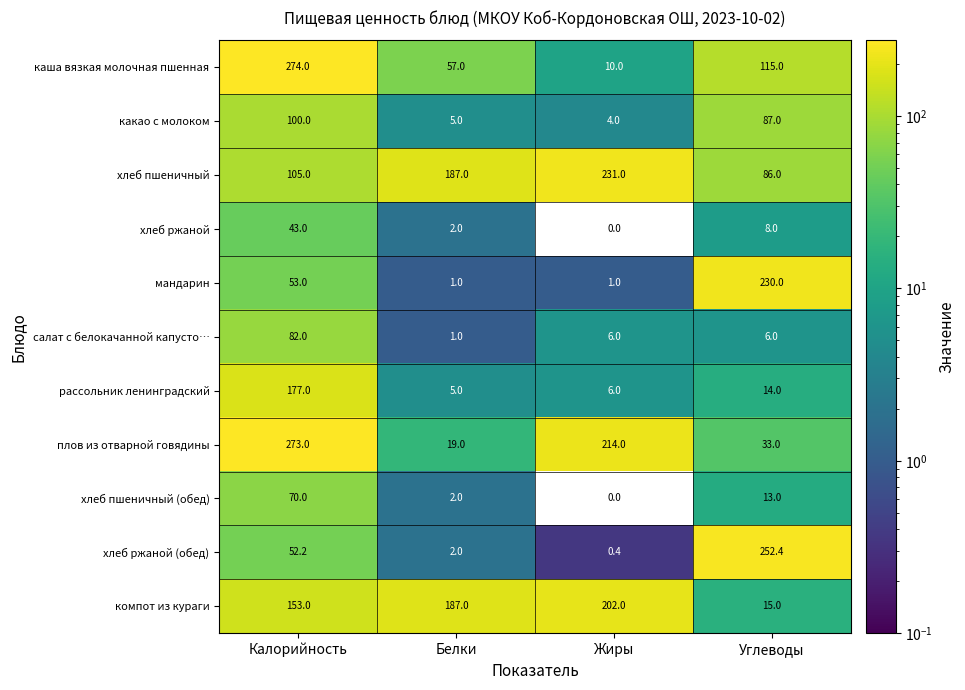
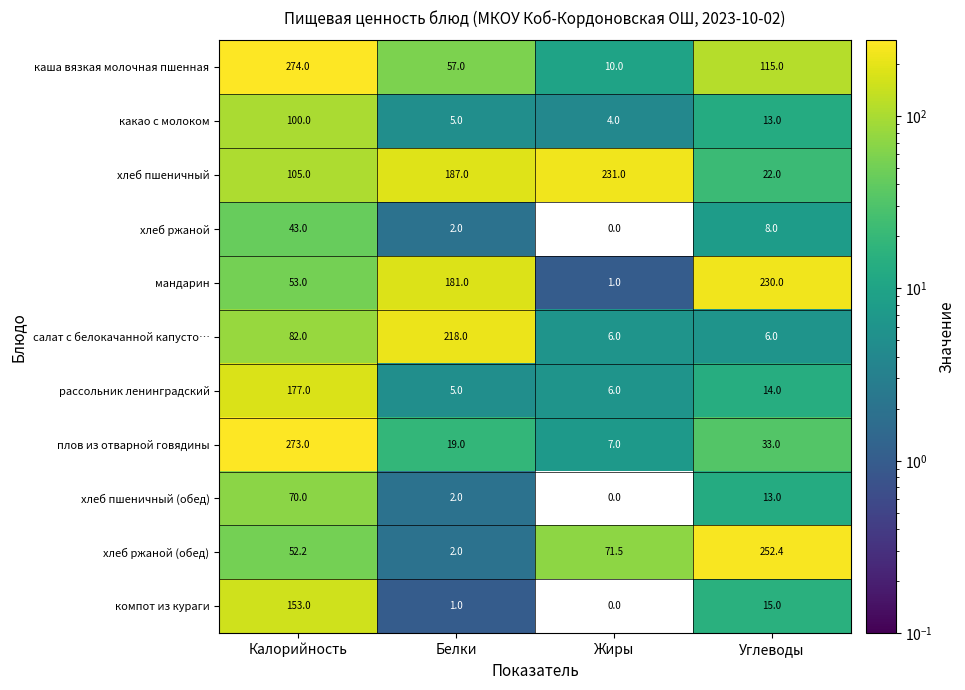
  {
    "каша вязкая молочная пшенная": {
      "Калорийность": 274.0,
      "Белки": 57.0,
      "Жиры": 10.0,
      "Углеводы": 115.0
    },
    "какао с молоком": {
      "Калорийность": 100.0,
      "Белки": 5.0,
      "Жиры": 4.0,
-     "Углеводы": 87.0
+     "Углеводы": 13.0
    },
    "хлеб пшеничный": {
      "Калорийность": 105.0,
      "Белки": 187.0,
      "Жиры": 231.0,
-     "Углеводы": 86.0
+     "Углеводы": 22.0
    },
    "хлеб ржаной": {
      "Калорийность": 43.0,
      "Белки": 2.0,
      "Жиры": 0.0,
      "Углеводы": 8.0
    },
    "мандарин": {
      "Калорийность": 53.0,
-     "Белки": 1.0,
+     "Белки": 181.0,
      "Жиры": 1.0,
      "Углеводы": 230.0
    },
    "салат с белокачанной капусто…": {
      "Калорийность": 82.0,
-     "Белки": 1.0,
+     "Белки": 218.0,
      "Жиры": 6.0,
      "Углеводы": 6.0
    },
    "рассольник ленинградский": {
      "Калорийность": 177.0,
      "Белки": 5.0,
      "Жиры": 6.0,
      "Углеводы": 14.0
    },
    "плов из отварной говядины": {
      "Калорийность": 273.0,
      "Белки": 19.0,
-     "Жиры": 214.0,
+     "Жиры": 7.0,
      "Углеводы": 33.0
    },
    "хлеб пшеничный (обед)": {
      "Калорийность": 70.0,
      "Белки": 2.0,
      "Жиры": 0.0,
      "Углеводы": 13.0
    },
    "хлеб ржаной (обед)": {
      "Калорийность": 52.2,
      "Белки": 2.0,
-     "Жиры": 0.4,
+     "Жиры": 71.5,
      "Углеводы": 252.4
    },
    "компот из кураги": {
      "Калорийность": 153.0,
-     "Белки": 187.0,
-     "Жиры": 202.0,
+     "Белки": 1.0,
+     "Жиры": 0.0,
      "Углеводы": 15.0
    }
  }
